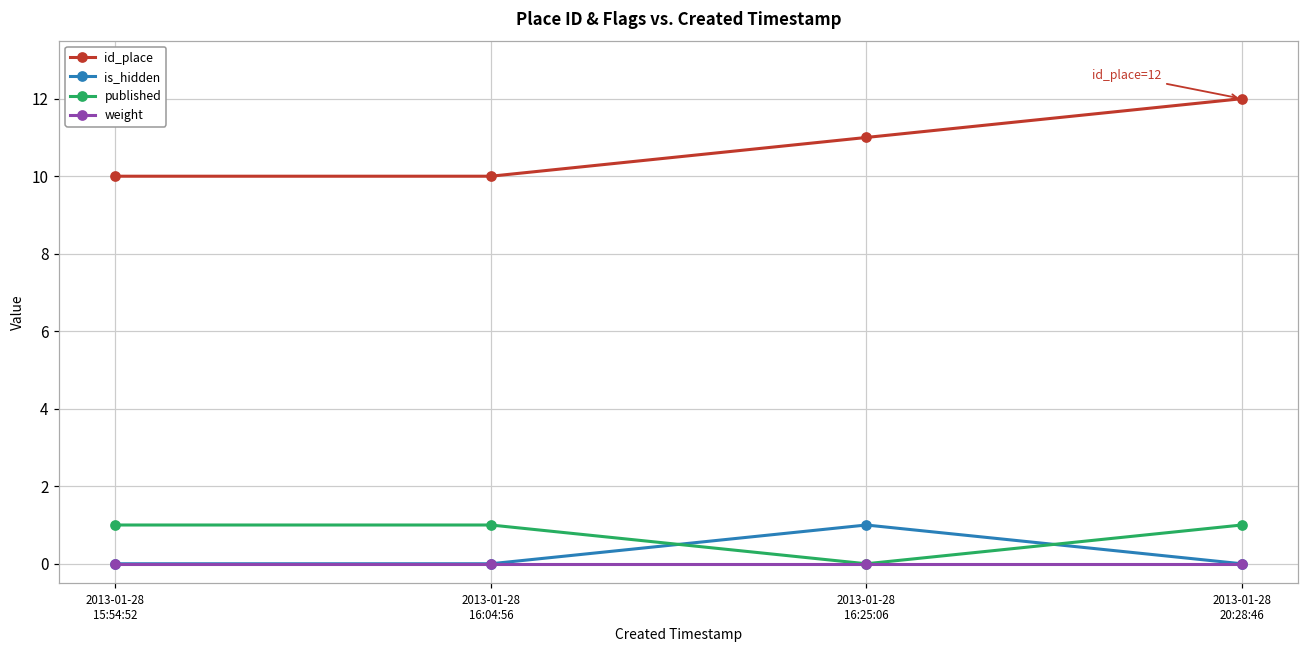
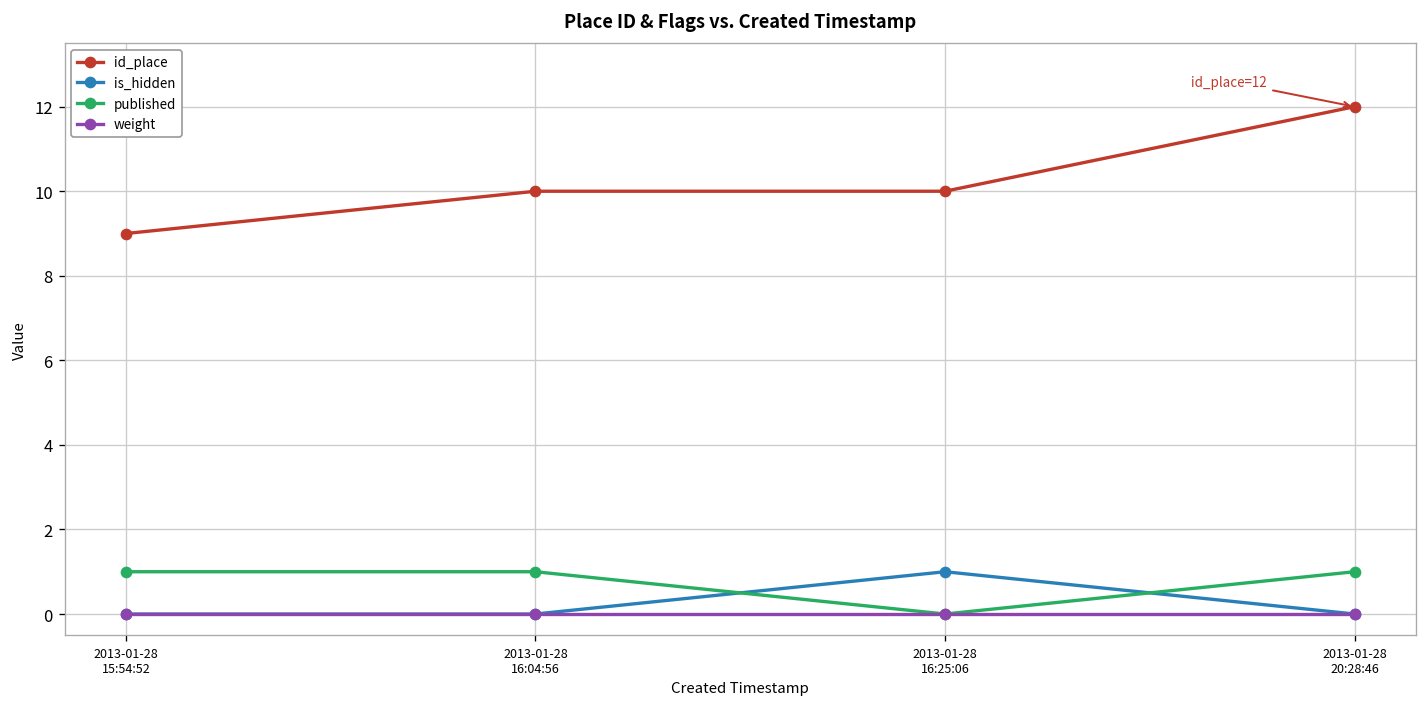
  {
    "id_place": {
-     "2013-01-28 15:54:52": 10,
+     "2013-01-28 15:54:52": 9,
      "2013-01-28 16:04:56": 10,
-     "2013-01-28 16:25:06": 11
+     "2013-01-28 16:25:06": 10
    },
    "is_hidden": {
      "2013-01-28 16:25:06": 1
    },
    "published": {
      "2013-01-28 15:54:52": 1,
      "2013-01-28 16:04:56": 1,
      "2013-01-28 20:28:46": 1
    }
  }
